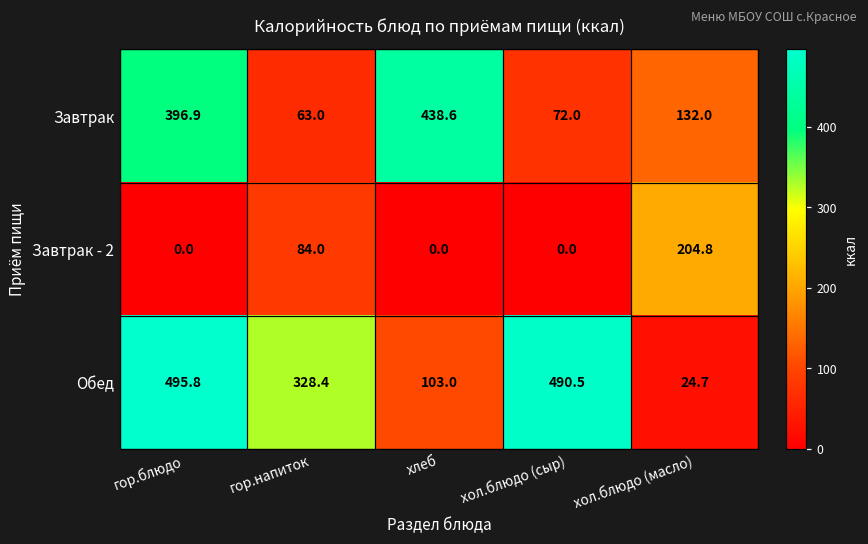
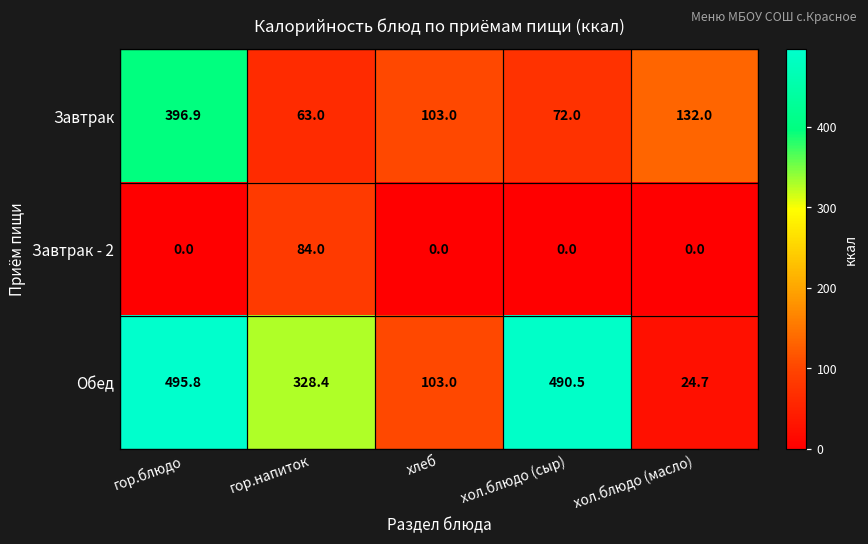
  {
    "Завтрак": {
      "гор.блюдо": 396.9,
      "гор.напиток": 63.0,
-     "хлеб": 438.6,
+     "хлеб": 103.0,
      "хол.блюдо (сыр)": 72.0,
      "хол.блюдо (масло)": 132.0
    },
    "Завтрак - 2": {
      "гор.блюдо": 0.0,
      "гор.напиток": 84.0,
      "хлеб": 0.0,
      "хол.блюдо (сыр)": 0.0,
-     "хол.блюдо (масло)": 204.8
+     "хол.блюдо (масло)": 0.0
    },
    "Обед": {
      "гор.блюдо": 495.8,
      "гор.напиток": 328.4,
      "хлеб": 103.0,
      "хол.блюдо (сыр)": 490.5,
      "хол.блюдо (масло)": 24.7
    }
  }
